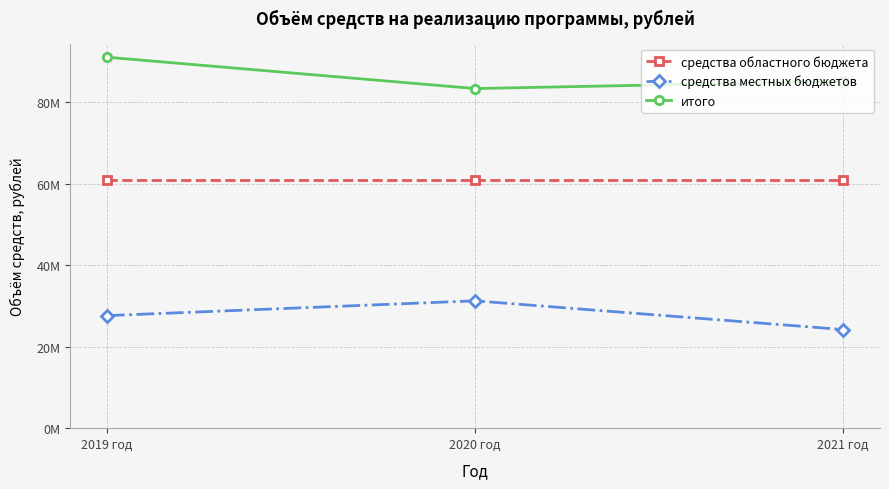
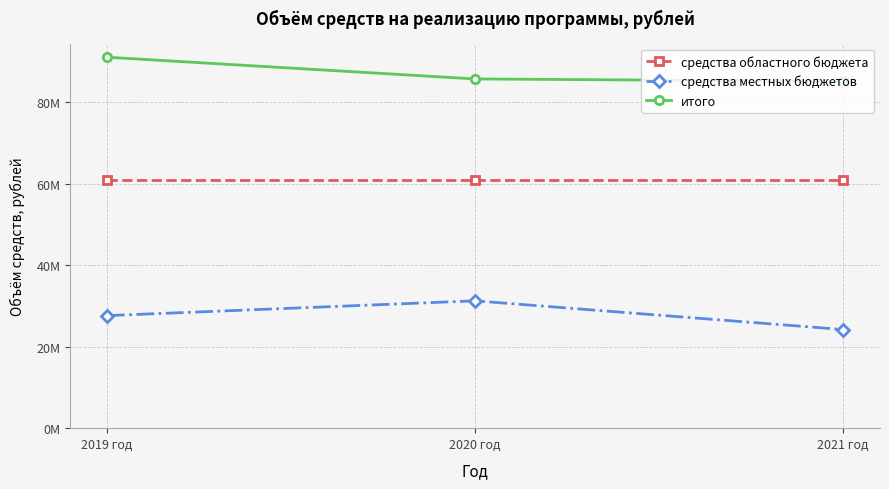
  {
    "средства областного бюджета": {
      "2019 год": 61000000,
      "2020 год": 61000000,
      "2021 год": 61000000
    },
    "средства местных бюджетов": {
      "2019 год": 28000000,
      "2020 год": 31000000,
      "2021 год": 24000000
    },
    "итого": {
      "2019 год": 91000000,
-     "2020 год": 83000000
+     "2020 год": 86000000
    }
  }
